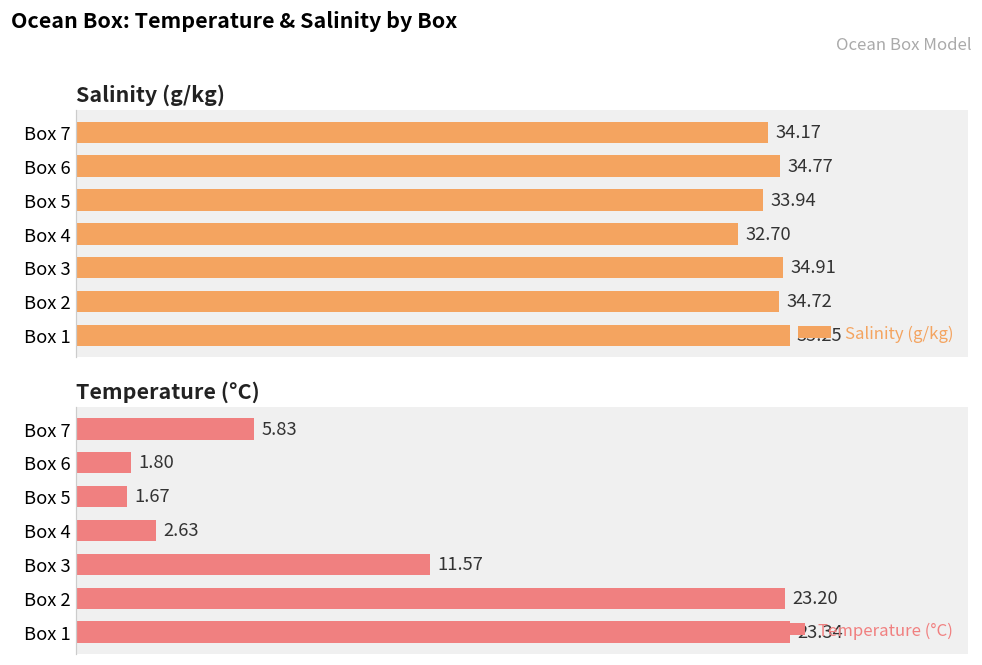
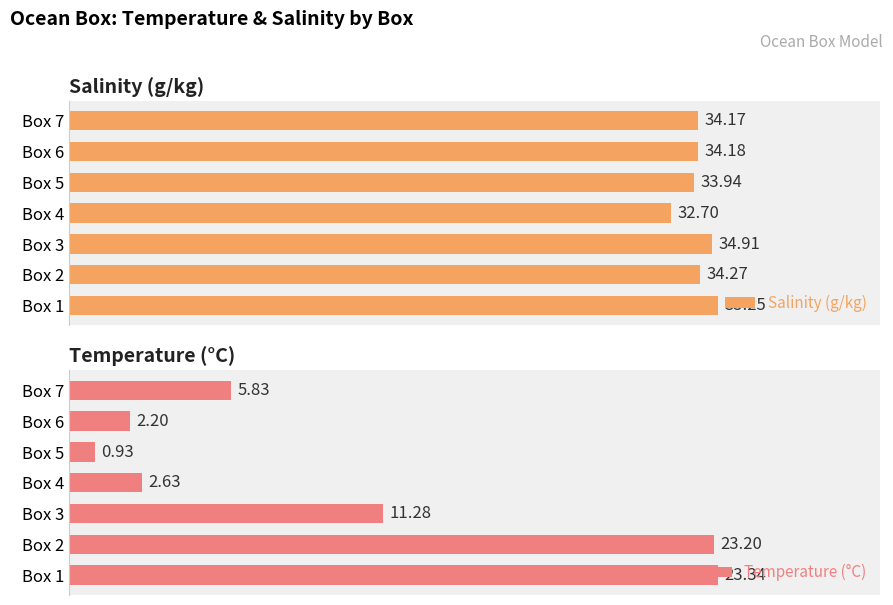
  {
    "Salinity (g/kg)": {
      "Box 7": 34.17,
-     "Box 6": 34.77,
+     "Box 6": 34.18,
      "Box 5": 33.94,
      "Box 4": 32.70,
      "Box 3": 34.91,
-     "Box 2": 34.72
+     "Box 2": 34.27
    },
    "Temperature (°C)": {
      "Box 7": 5.83,
-     "Box 6": 1.80,
-     "Box 5": 1.67,
+     "Box 6": 2.20,
+     "Box 5": 0.93,
      "Box 4": 2.63,
-     "Box 3": 11.57,
+     "Box 3": 11.28,
      "Box 2": 23.20
    }
  }
